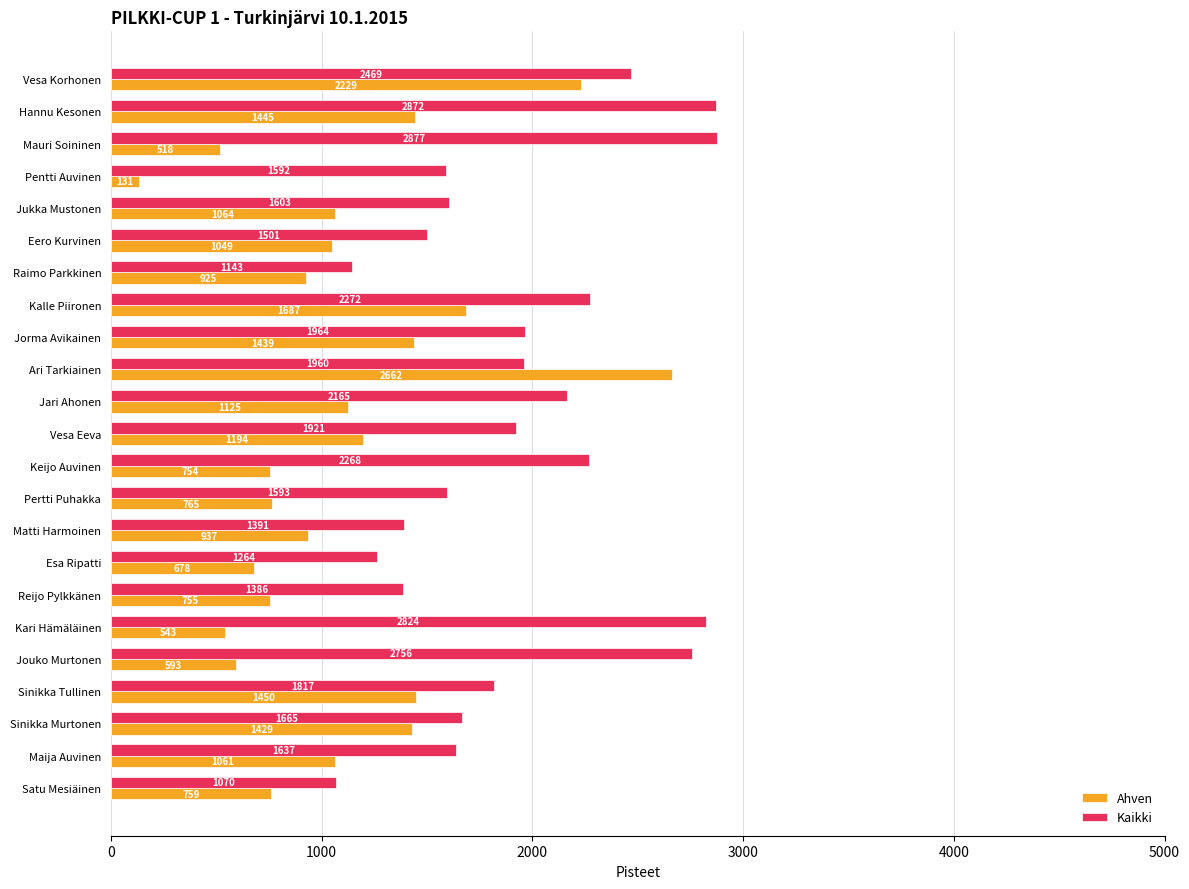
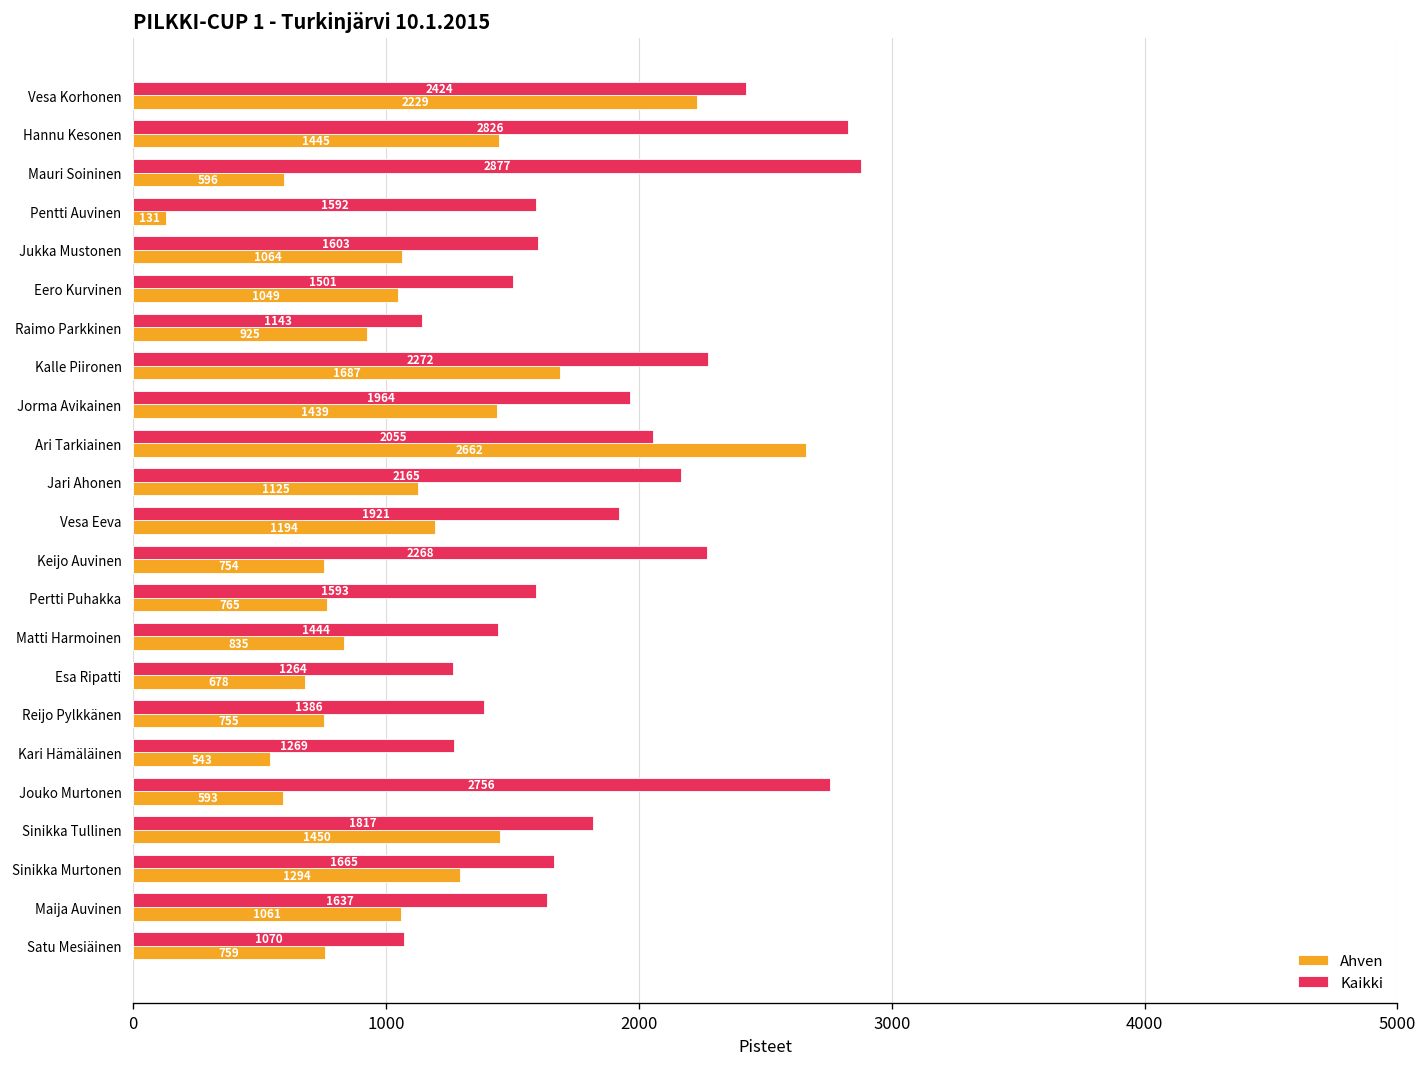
  {
    "Ahven": {
      "Vesa Korhonen": 2229,
      "Hannu Kesonen": 1445,
-     "Mauri Soininen": 518,
+     "Mauri Soininen": 596,
      "Pentti Auvinen": 131,
      "Jukka Mustonen": 1064,
      "Eero Kurvinen": 1049,
      "Raimo Parkkinen": 925,
      "Kalle Piironen": 1687,
      "Jorma Avikainen": 1439,
      "Ari Tarkiainen": 2662,
      "Jari Ahonen": 1125,
      "Vesa Eeva": 1194,
      "Keijo Auvinen": 754,
      "Pertti Puhakka": 765,
-     "Matti Harmoinen": 937,
+     "Matti Harmoinen": 835,
      "Esa Ripatti": 678,
      "Reijo Pylkkänen": 755,
      "Kari Hämäläinen": 543,
      "Jouko Murtonen": 593,
      "Sinikka Tullinen": 1450,
-     "Sinikka Murtonen": 1429,
+     "Sinikka Murtonen": 1294,
      "Maija Auvinen": 1061,
      "Satu Mesiäinen": 759
    },
    "Kaikki": {
-     "Vesa Korhonen": 2469,
-     "Hannu Kesonen": 2872,
+     "Vesa Korhonen": 2424,
+     "Hannu Kesonen": 2826,
      "Mauri Soininen": 2877,
      "Pentti Auvinen": 1592,
      "Jukka Mustonen": 1603,
      "Eero Kurvinen": 1501,
      "Raimo Parkkinen": 1143,
      "Kalle Piironen": 2272,
      "Jorma Avikainen": 1964,
-     "Ari Tarkiainen": 1960,
+     "Ari Tarkiainen": 2055,
      "Jari Ahonen": 2165,
      "Vesa Eeva": 1921,
      "Keijo Auvinen": 2268,
      "Pertti Puhakka": 1593,
-     "Matti Harmoinen": 1391,
+     "Matti Harmoinen": 1444,
      "Esa Ripatti": 1264,
      "Reijo Pylkkänen": 1386,
-     "Kari Hämäläinen": 2824,
+     "Kari Hämäläinen": 1269,
      "Jouko Murtonen": 2756,
      "Sinikka Tullinen": 1817,
      "Sinikka Murtonen": 1665,
      "Maija Auvinen": 1637,
      "Satu Mesiäinen": 1070
    }
  }
